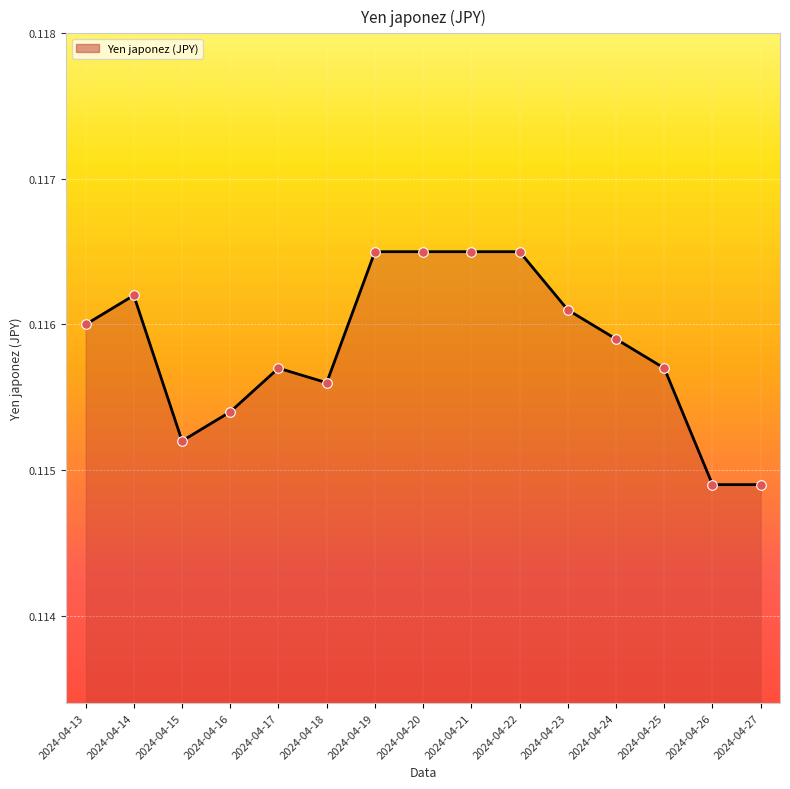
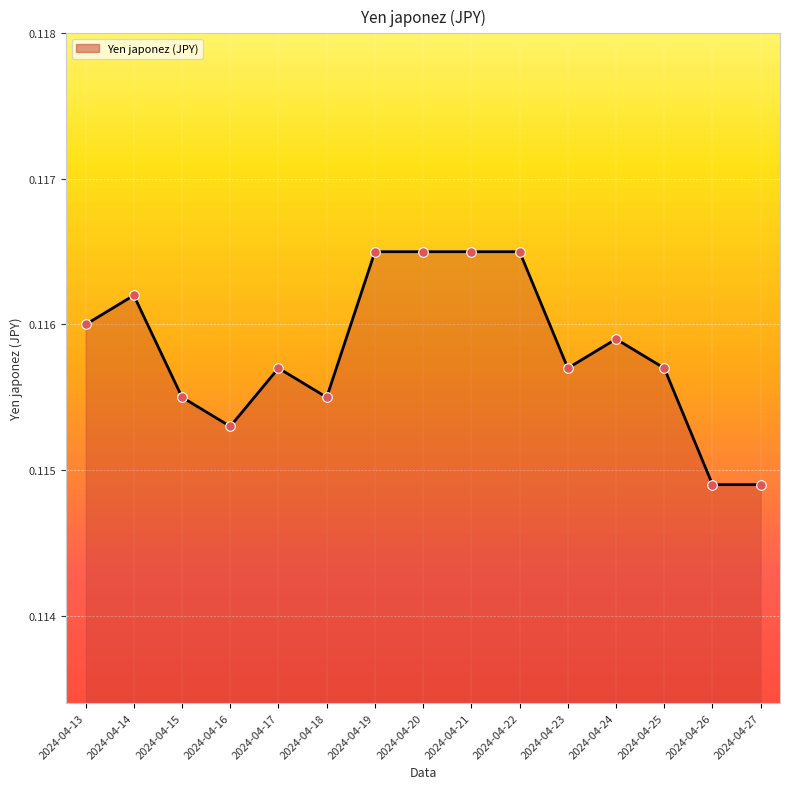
  {
    "2024-04-13": 0.1160,
    "2024-04-14": 0.1162,
-   "2024-04-15": 0.1152,
-   "2024-04-16": 0.1154,
+   "2024-04-15": 0.1155,
+   "2024-04-16": 0.1153,
    "2024-04-17": 0.1157,
-   "2024-04-18": 0.1156,
+   "2024-04-18": 0.1155,
    "2024-04-19": 0.1165,
    "2024-04-20": 0.1165,
    "2024-04-21": 0.1165,
    "2024-04-22": 0.1165,
-   "2024-04-23": 0.1161,
+   "2024-04-23": 0.1157,
    "2024-04-24": 0.1159,
    "2024-04-25": 0.1157,
    "2024-04-26": 0.1149,
    "2024-04-27": 0.1149
  }
